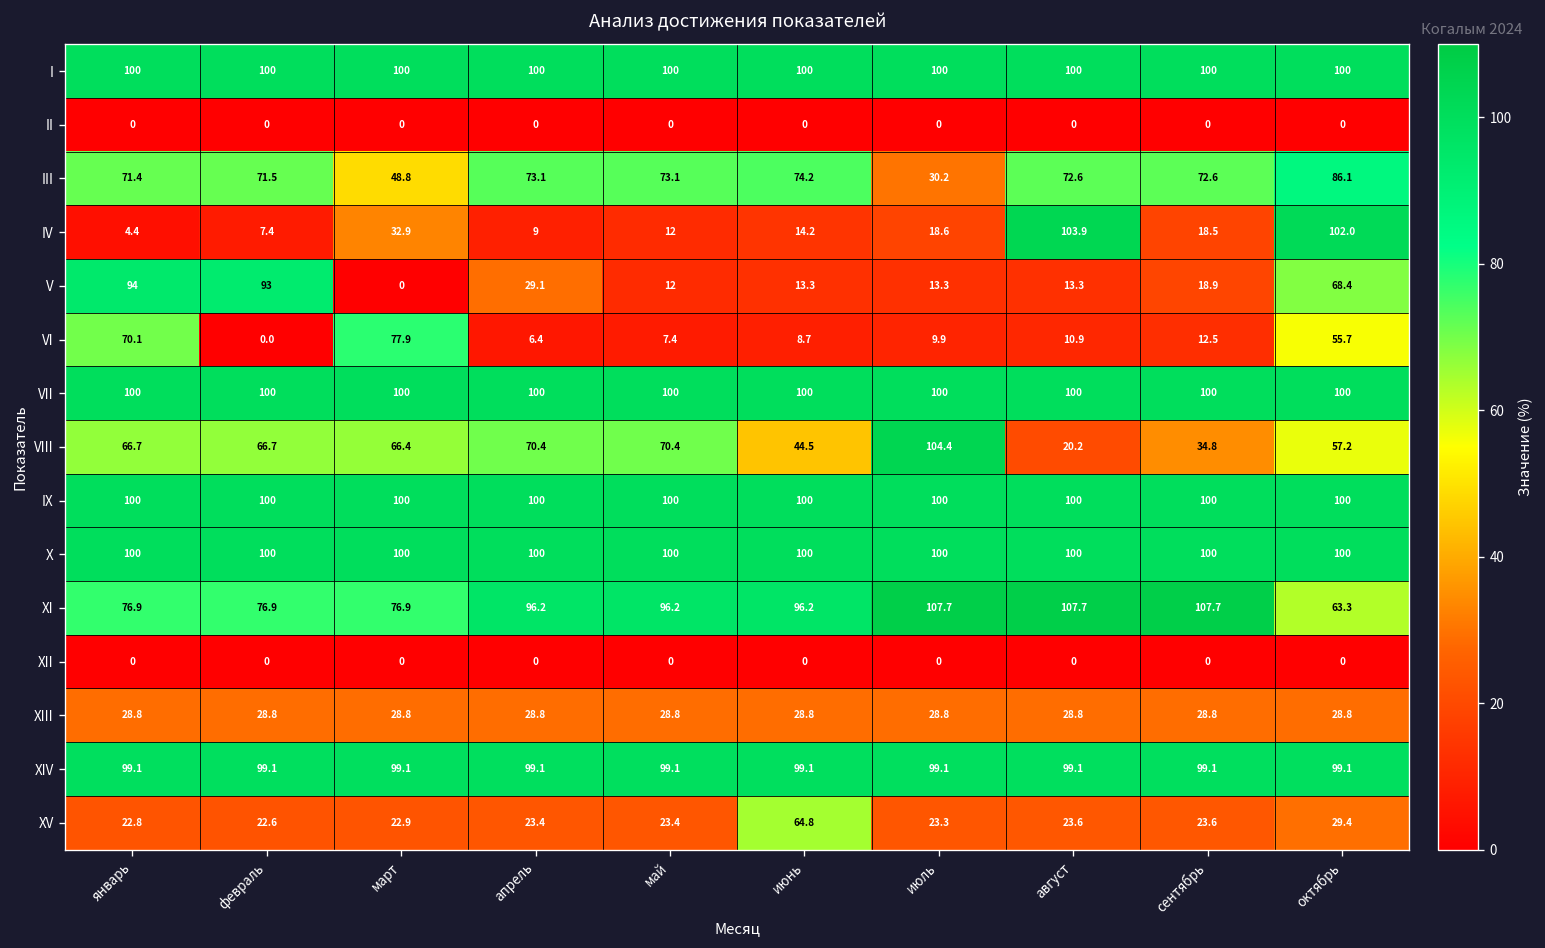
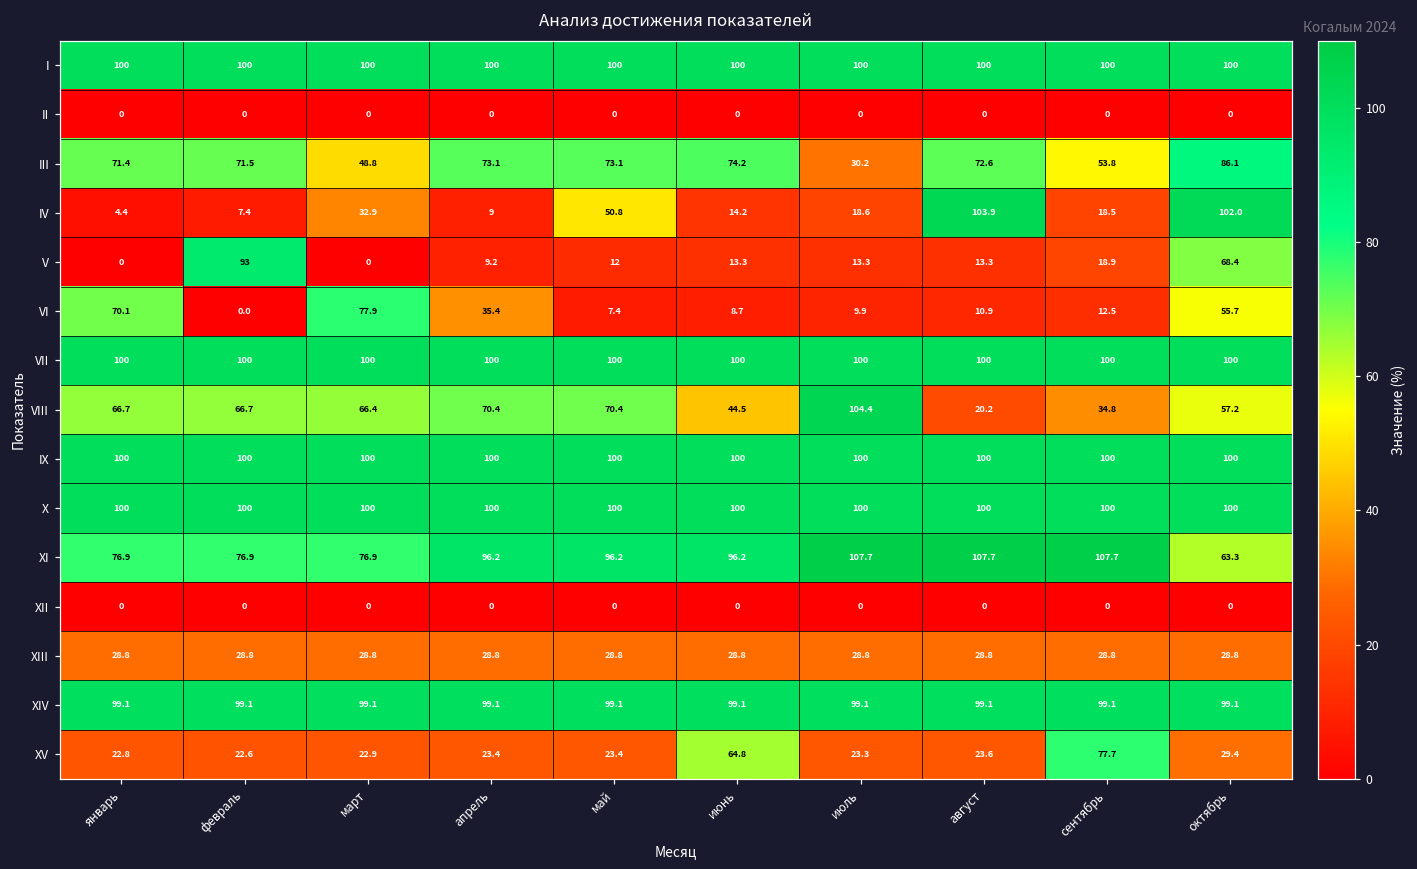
  {
    "I": {
      "январь": 100,
      "февраль": 100,
      "март": 100,
      "апрель": 100,
      "май": 100,
      "июнь": 100,
      "июль": 100,
      "август": 100,
      "сентябрь": 100,
      "октябрь": 100
    },
    "II": {
      "январь": 0,
      "февраль": 0,
      "март": 0,
      "апрель": 0,
      "май": 0,
      "июнь": 0,
      "июль": 0,
      "август": 0,
      "сентябрь": 0,
      "октябрь": 0
    },
    "III": {
      "январь": 71.4,
      "февраль": 71.5,
      "март": 48.8,
      "апрель": 73.1,
      "май": 73.1,
      "июнь": 74.2,
      "июль": 30.2,
      "август": 72.6,
-     "сентябрь": 72.6,
+     "сентябрь": 53.8,
      "октябрь": 86.1
    },
    "IV": {
      "январь": 4.4,
      "февраль": 7.4,
      "март": 32.9,
      "апрель": 9,
-     "май": 12,
+     "май": 50.8,
      "июнь": 14.2,
      "июль": 18.6,
      "август": 103.9,
      "сентябрь": 18.5,
      "октябрь": 102.0
    },
    "V": {
-     "январь": 94,
+     "январь": 0,
      "февраль": 93,
      "март": 0,
-     "апрель": 29.1,
+     "апрель": 9.2,
      "май": 12,
      "июнь": 13.3,
      "июль": 13.3,
      "август": 13.3,
      "сентябрь": 18.9,
      "октябрь": 68.4
    },
    "VI": {
      "январь": 70.1,
      "февраль": 0.0,
      "март": 77.9,
-     "апрель": 6.4,
+     "апрель": 35.4,
      "май": 7.4,
      "июнь": 8.7,
      "июль": 9.9,
      "август": 10.9,
      "сентябрь": 12.5,
      "октябрь": 55.7
    },
    "VII": {
      "январь": 100,
      "февраль": 100,
      "март": 100,
      "апрель": 100,
      "май": 100,
      "июнь": 100,
      "июль": 100,
      "август": 100,
      "сентябрь": 100,
      "октябрь": 100
    },
    "VIII": {
      "январь": 66.7,
      "февраль": 66.7,
      "март": 66.4,
      "апрель": 70.4,
      "май": 70.4,
      "июнь": 44.5,
      "июль": 104.4,
      "август": 20.2,
      "сентябрь": 34.8,
      "октябрь": 57.2
    },
    "IX": {
      "январь": 100,
      "февраль": 100,
      "март": 100,
      "апрель": 100,
      "май": 100,
      "июнь": 100,
      "июль": 100,
      "август": 100,
      "сентябрь": 100,
      "октябрь": 100
    },
    "X": {
      "январь": 100,
      "февраль": 100,
      "март": 100,
      "апрель": 100,
      "май": 100,
      "июнь": 100,
      "июль": 100,
      "август": 100,
      "сентябрь": 100,
      "октябрь": 100
    },
    "XI": {
      "январь": 76.9,
      "февраль": 76.9,
      "март": 76.9,
      "апрель": 96.2,
      "май": 96.2,
      "июнь": 96.2,
      "июль": 107.7,
      "август": 107.7,
      "сентябрь": 107.7,
      "октябрь": 63.3
    },
    "XII": {
      "январь": 0,
      "февраль": 0,
      "март": 0,
      "апрель": 0,
      "май": 0,
      "июнь": 0,
      "июль": 0,
      "август": 0,
      "сентябрь": 0,
      "октябрь": 0
    },
    "XIII": {
      "январь": 28.8,
      "февраль": 28.8,
      "март": 28.8,
      "апрель": 28.8,
      "май": 28.8,
      "июнь": 28.8,
      "июль": 28.8,
      "август": 28.8,
      "сентябрь": 28.8,
      "октябрь": 28.8
    },
    "XIV": {
      "январь": 99.1,
      "февраль": 99.1,
      "март": 99.1,
      "апрель": 99.1,
      "май": 99.1,
      "июнь": 99.1,
      "июль": 99.1,
      "август": 99.1,
      "сентябрь": 99.1,
      "октябрь": 99.1
    },
    "XV": {
      "январь": 22.8,
      "февраль": 22.6,
      "март": 22.9,
      "апрель": 23.4,
      "май": 23.4,
      "июнь": 64.8,
      "июль": 23.3,
      "август": 23.6,
-     "сентябрь": 23.6,
+     "сентябрь": 77.7,
      "октябрь": 29.4
    }
  }
